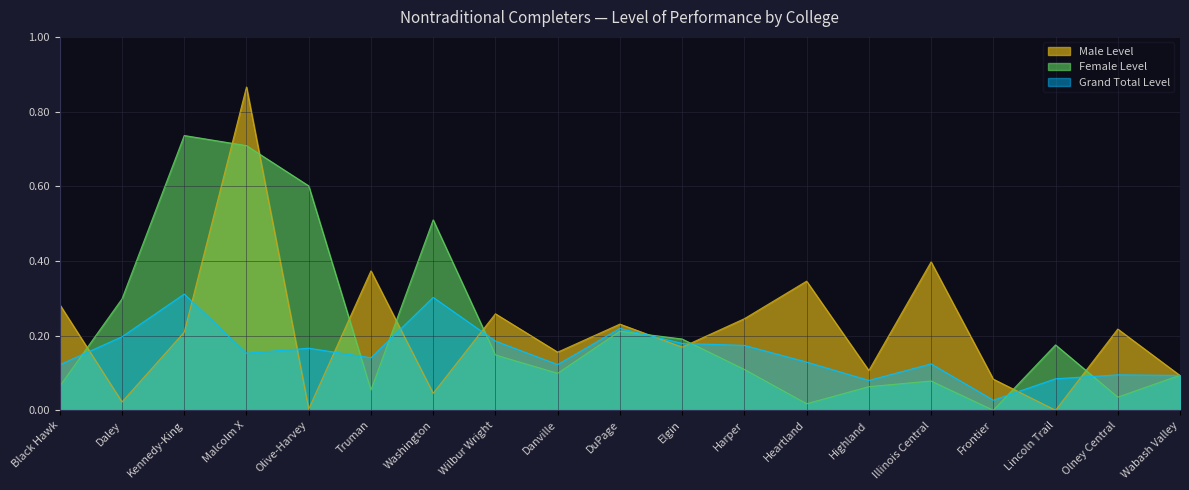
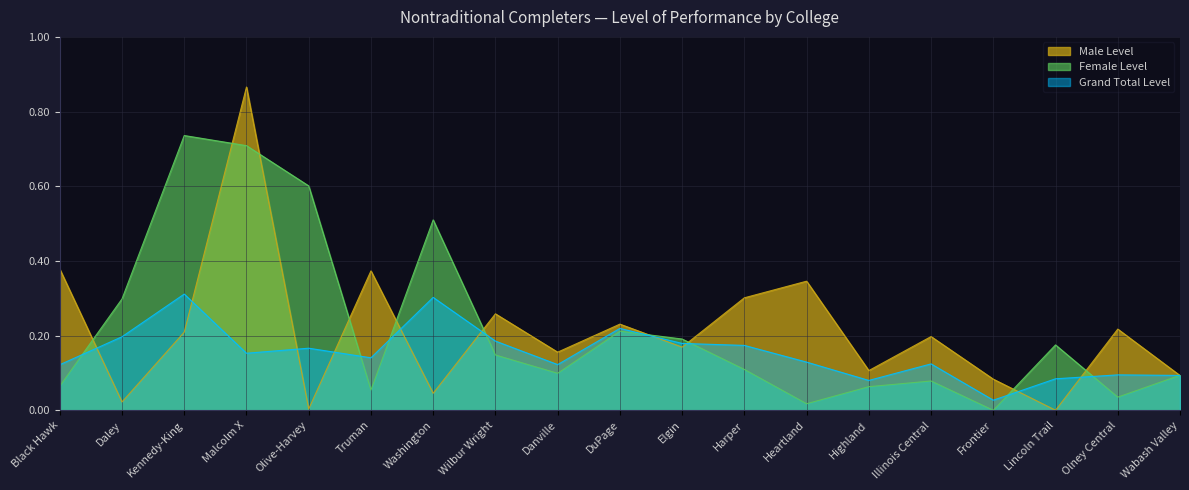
  {
    "Male Level": {
-     "Black Hawk": 0.28,
+     "Black Hawk": 0.38,
      "Daley": 0.02,
      "Kennedy-King": 0.21,
      "Malcolm X": 0.87,
      "Olive-Harvey": 0.00,
      "Truman": 0.37,
      "Washington": 0.05,
      "Wilbur Wright": 0.26,
      "Danville": 0.16,
      "DuPage": 0.23,
      "Elgin": 0.17,
-     "Harper": 0.25,
+     "Harper": 0.30,
      "Heartland": 0.35,
      "Highland": 0.11,
-     "Illinois Central": 0.40,
+     "Illinois Central": 0.20,
      "Frontier": 0.08,
      "Lincoln Trail": 0.00,
      "Olney Central": 0.22
    },
    "Female Level": {
      "Black Hawk": 0.06,
      "Daley": 0.30,
      "Kennedy-King": 0.74,
      "Malcolm X": 0.71,
      "Olive-Harvey": 0.60,
      "Truman": 0.05,
      "Washington": 0.51,
      "Wilbur Wright": 0.15,
      "Danville": 0.10,
      "DuPage": 0.21,
      "Elgin": 0.19,
      "Harper": 0.11,
      "Heartland": 0.02,
      "Highland": 0.06,
      "Illinois Central": 0.08,
      "Frontier": 0.00,
      "Lincoln Trail": 0.18,
      "Olney Central": 0.04
    },
    "Grand Total Level": {
      "Black Hawk": 0.12,
      "Daley": 0.20,
      "Kennedy-King": 0.31,
      "Malcolm X": 0.15,
      "Olive-Harvey": 0.17,
      "Truman": 0.14,
      "Washington": 0.30,
      "Wilbur Wright": 0.19,
      "Danville": 0.12,
      "DuPage": 0.22,
      "Elgin": 0.18,
      "Harper": 0.17,
      "Heartland": 0.13,
      "Highland": 0.08,
      "Illinois Central": 0.12,
      "Frontier": 0.03,
      "Lincoln Trail": 0.08,
      "Olney Central": 0.09
    }
  }
